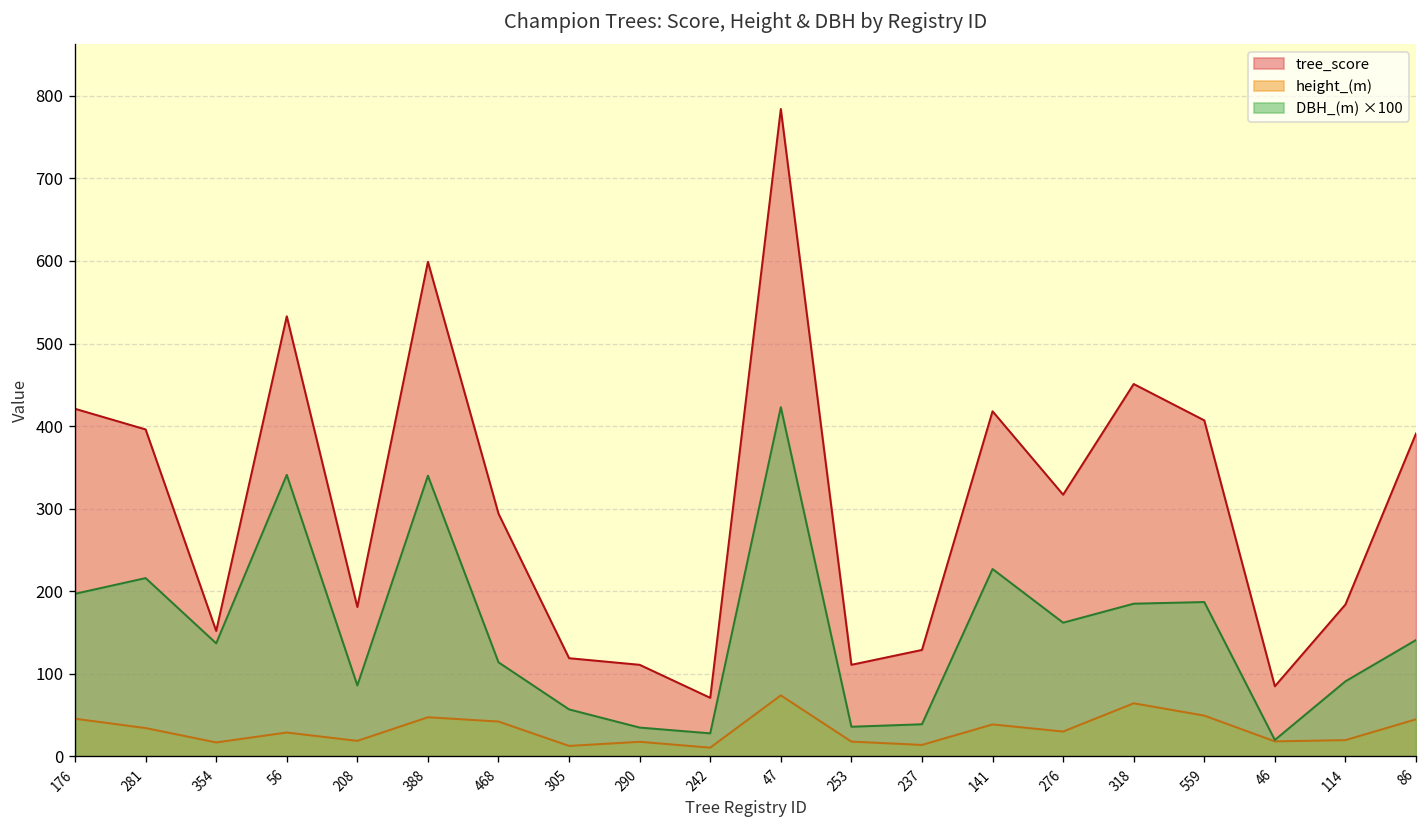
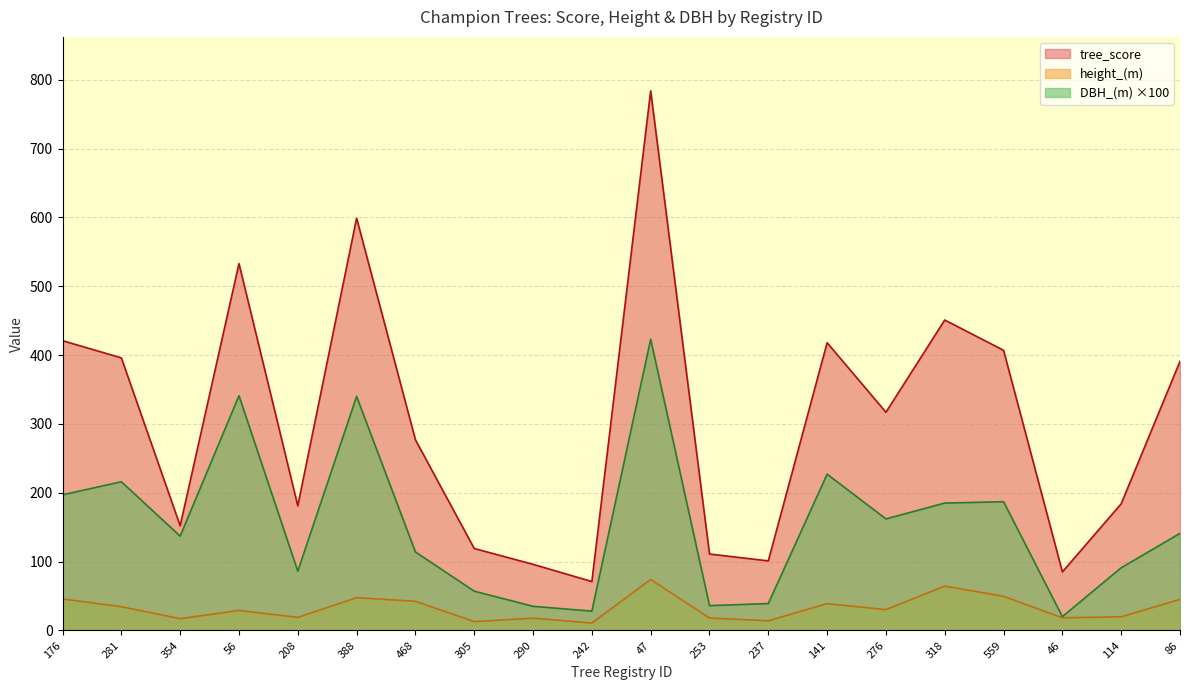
  {
    "tree_score": {
      "176": 420,
      "281": 400,
      "354": 150,
      "56": 530,
      "208": 180,
      "388": 600,
-     "468": 290,
+     "468": 280,
      "305": 120,
-     "290": 110,
+     "290": 100,
      "242": 70,
      "47": 780,
      "253": 110,
-     "237": 130,
+     "237": 100,
      "141": 420,
      "276": 320,
      "318": 450,
      "559": 410,
      "46": 90,
      "114": 180,
      "86": 390
    },
    "height_(m)": {
      "176": 50,
      "281": 30,
      "354": 20,
      "56": 30,
      "208": 20,
      "388": 50,
      "468": 40,
      "305": 10,
      "290": 20,
      "242": 10,
      "47": 70,
      "253": 20,
      "237": 10,
      "141": 40,
      "276": 30,
      "318": 60,
      "559": 50,
      "114": 20,
      "86": 50
    },
    "DBH_(m) ×100": {
      "176": 200,
      "281": 220,
      "354": 140,
      "56": 340,
      "208": 90,
      "388": 340,
      "468": 110,
      "305": 60,
      "290": 40,
      "242": 30,
      "47": 420,
      "253": 40,
      "237": 40,
      "141": 230,
      "276": 160,
      "318": 190,
      "559": 190,
      "114": 90,
      "86": 140
    }
  }
